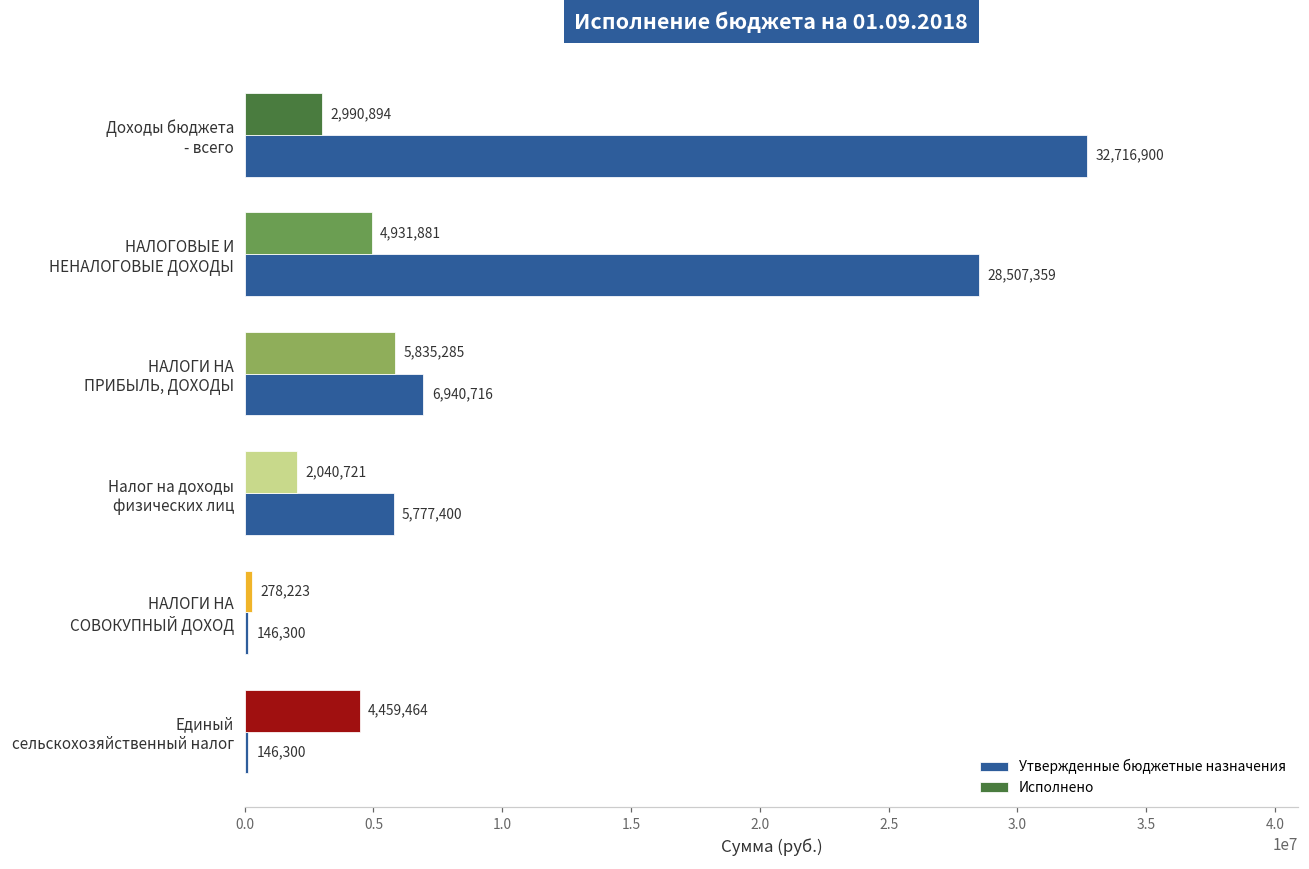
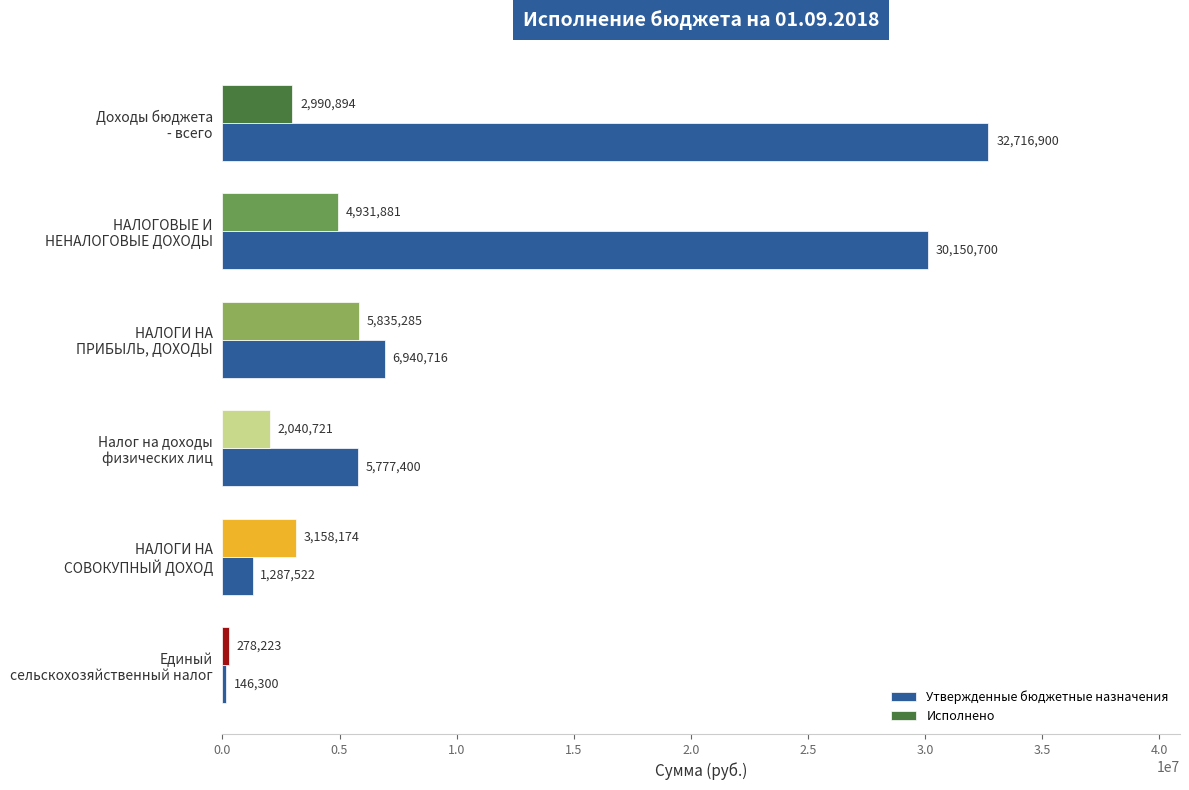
  {
    "Утвержденные бюджетные назначения": {
      "Доходы бюджета - всего": "32,716,900",
-     "НАЛОГОВЫЕ И НЕНАЛОГОВЫЕ ДОХОДЫ": "28,507,359",
+     "НАЛОГОВЫЕ И НЕНАЛОГОВЫЕ ДОХОДЫ": "30,150,700",
      "НАЛОГИ НА ПРИБЫЛЬ, ДОХОДЫ": "6,940,716",
      "Налог на доходы физических лиц": "5,777,400",
-     "НАЛОГИ НА СОВОКУПНЫЙ ДОХОД": "146,300",
+     "НАЛОГИ НА СОВОКУПНЫЙ ДОХОД": "1,287,522",
      "Единый сельскохозяйственный налог": "146,300"
    },
    "Исполнено": {
      "Доходы бюджета - всего": "2,990,894",
      "НАЛОГОВЫЕ И НЕНАЛОГОВЫЕ ДОХОДЫ": "4,931,881",
      "НАЛОГИ НА ПРИБЫЛЬ, ДОХОДЫ": "5,835,285",
      "Налог на доходы физических лиц": "2,040,721",
-     "НАЛОГИ НА СОВОКУПНЫЙ ДОХОД": "278,223",
-     "Единый сельскохозяйственный налог": "4,459,464"
+     "НАЛОГИ НА СОВОКУПНЫЙ ДОХОД": "3,158,174",
+     "Единый сельскохозяйственный налог": "278,223"
    }
  }
